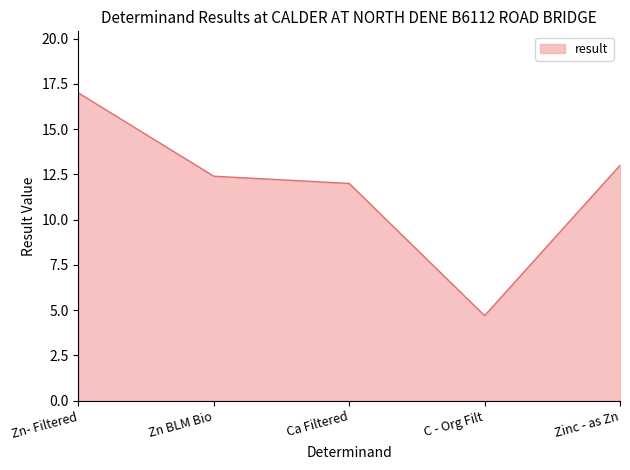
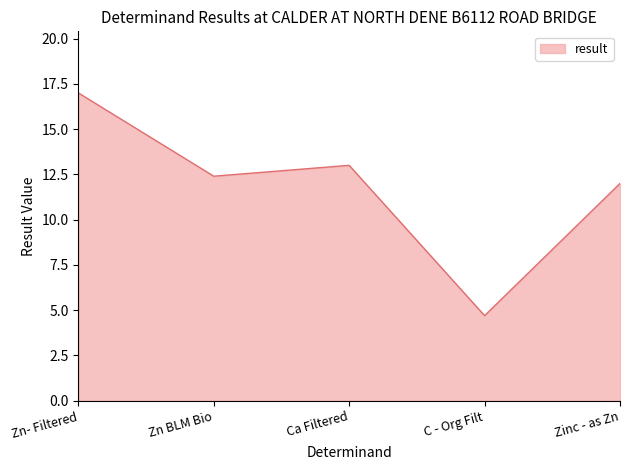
  {
    "Zn- Filtered": 17,
    "Zn BLM Bio": 12.4,
-   "Ca Filtered": 12,
+   "Ca Filtered": 13,
    "C - Org Filt": 4.7,
-   "Zinc - as Zn": 13
+   "Zinc - as Zn": 12
  }
